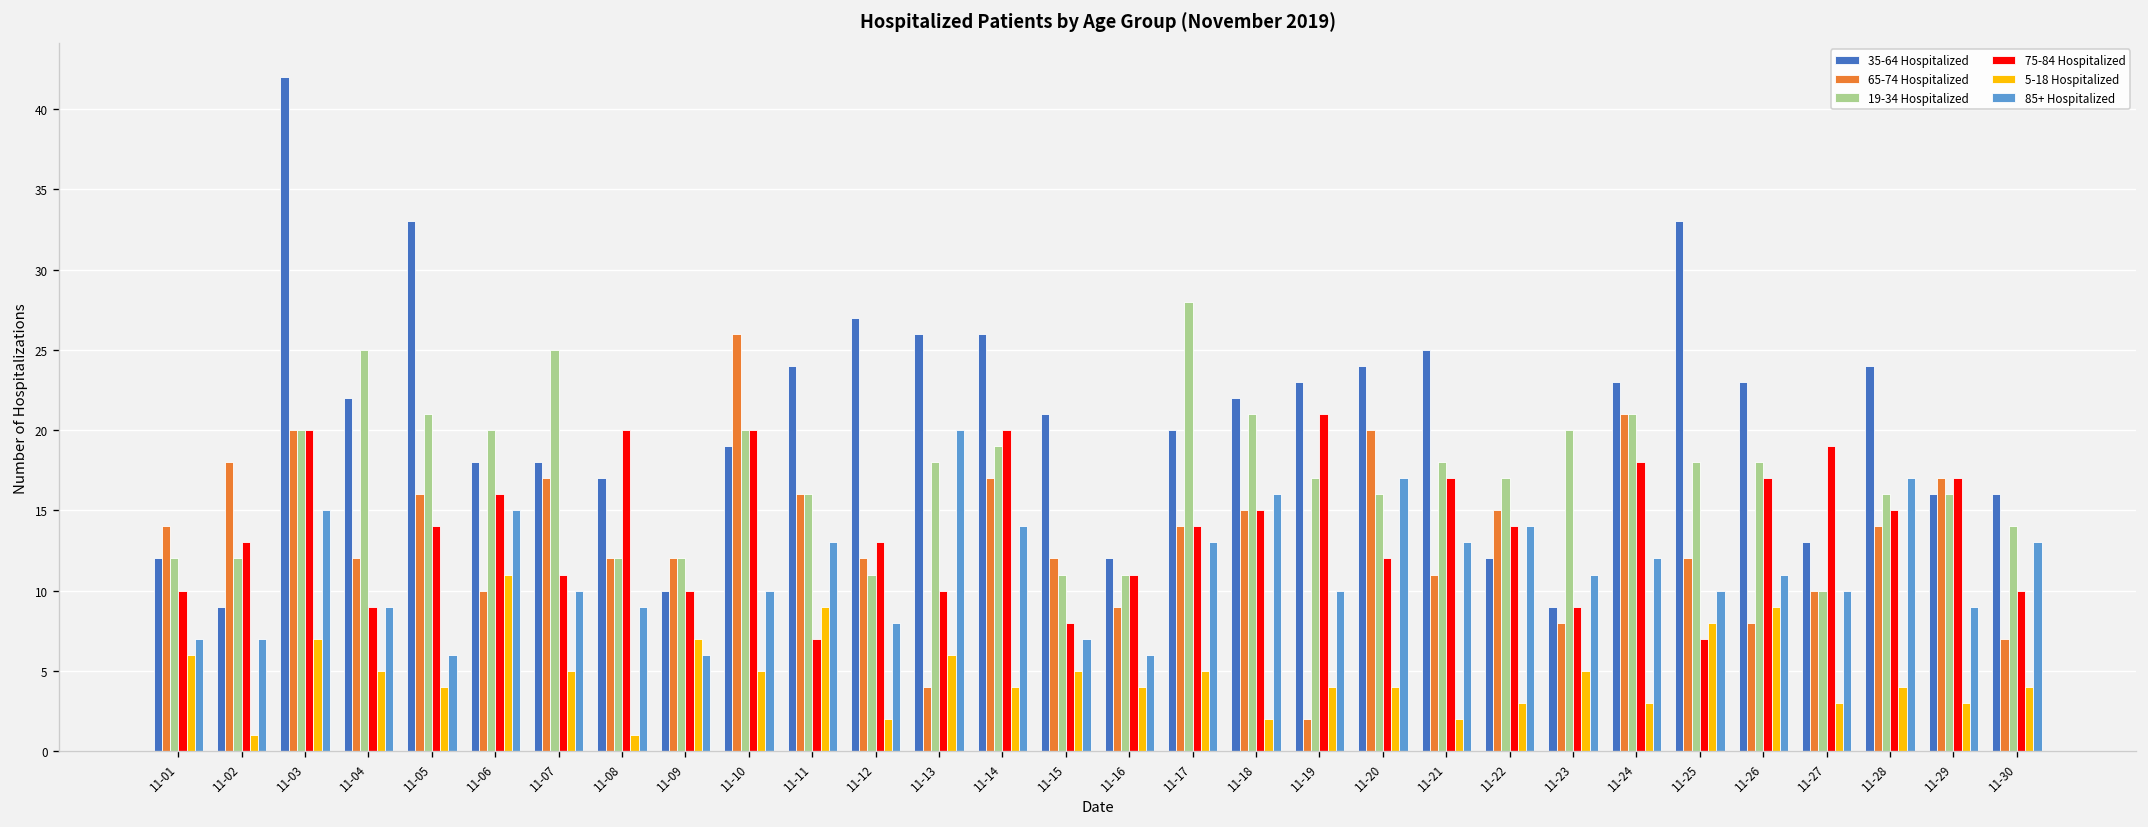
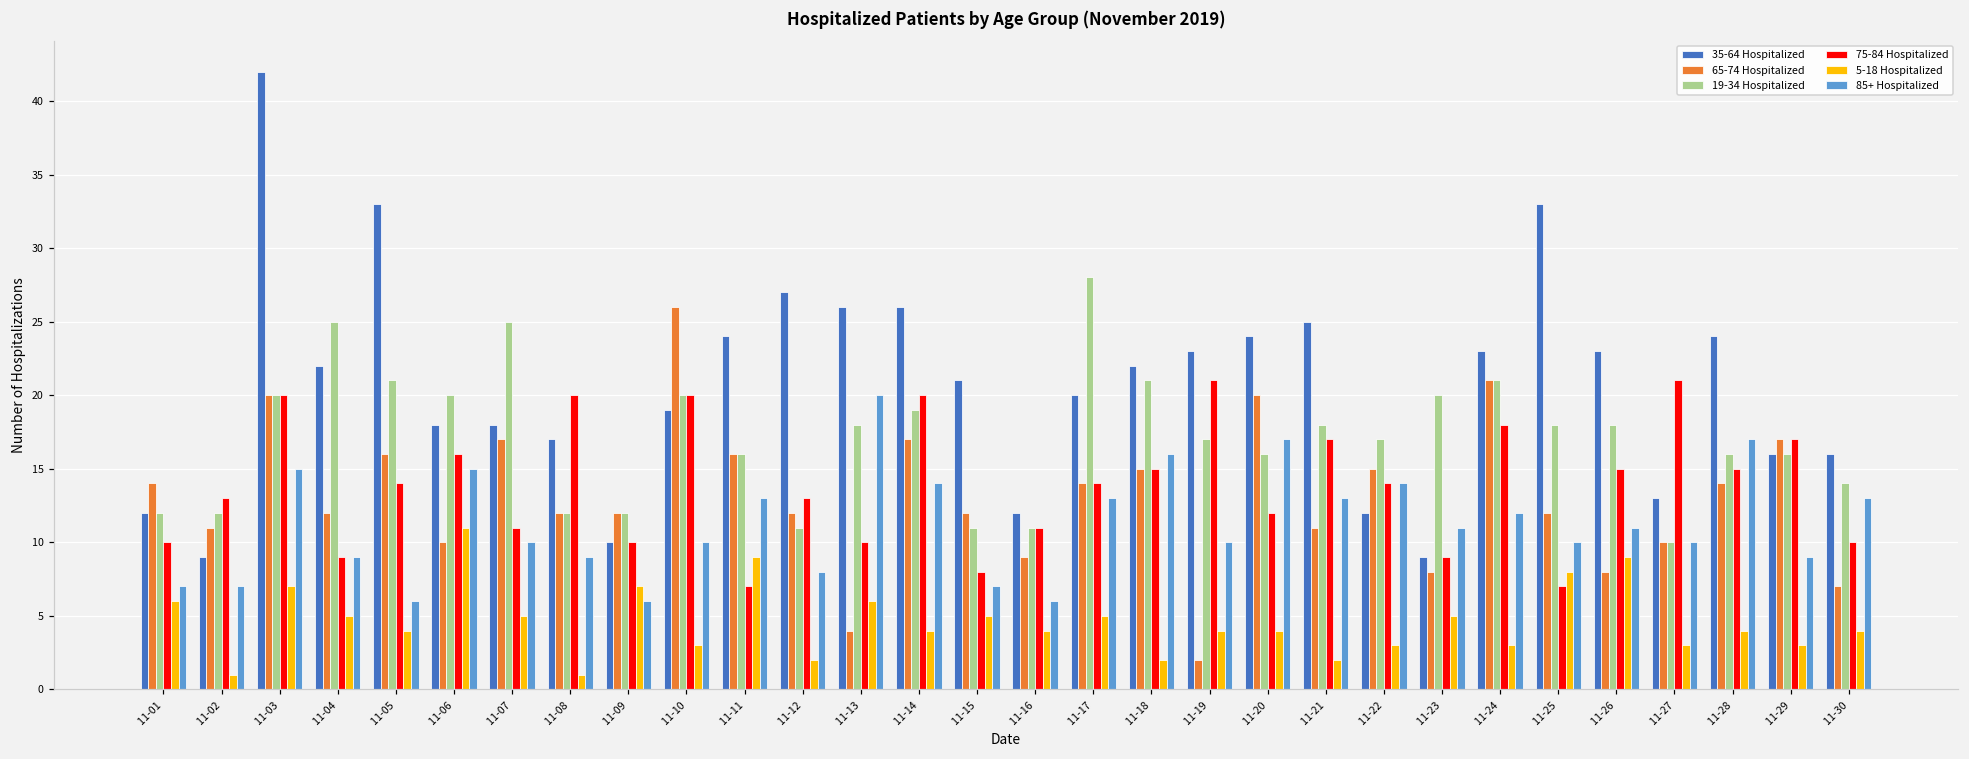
  {
    "65-74 Hospitalized": {
      "11-01": 14,
-     "11-02": 18,
+     "11-02": 11,
      "11-03": 20,
      "11-04": 12,
      "11-05": 16,
      "11-06": 10,
      "11-07": 17,
      "11-08": 12,
      "11-09": 12,
      "11-10": 26,
      "11-11": 16,
      "11-12": 12,
      "11-13": 4,
      "11-14": 17,
      "11-15": 12,
      "11-16": 9,
      "11-17": 14,
      "11-18": 15,
      "11-19": 2,
      "11-20": 20,
      "11-21": 11,
      "11-22": 15,
      "11-23": 8,
      "11-24": 21,
      "11-25": 12,
      "11-26": 8,
      "11-27": 10,
      "11-28": 14,
      "11-29": 17,
      "11-30": 7
    },
    "19-34 Hospitalized": {
      "11-01": 12,
      "11-02": 12,
      "11-03": 20,
      "11-04": 25,
      "11-05": 21,
      "11-06": 20,
      "11-07": 25,
      "11-08": 12,
      "11-09": 12,
      "11-10": 20,
      "11-11": 16,
      "11-12": 11,
      "11-13": 18,
      "11-14": 19,
      "11-15": 11,
      "11-16": 11,
      "11-17": 28,
      "11-18": 21,
      "11-19": 17,
      "11-20": 16,
      "11-21": 18,
      "11-22": 17,
      "11-23": 20,
      "11-24": 21,
      "11-25": 18,
      "11-26": 18,
      "11-27": 10,
      "11-28": 16,
      "11-29": 16,
      "11-30": 14
    },
    "75-84 Hospitalized": {
      "11-01": 10,
      "11-02": 13,
      "11-03": 20,
      "11-04": 9,
      "11-05": 14,
      "11-06": 16,
      "11-07": 11,
      "11-08": 20,
      "11-09": 10,
      "11-10": 20,
      "11-11": 7,
      "11-12": 13,
      "11-13": 10,
      "11-14": 20,
      "11-15": 8,
      "11-16": 11,
      "11-17": 14,
      "11-18": 15,
      "11-19": 21,
      "11-20": 12,
      "11-21": 17,
      "11-22": 14,
      "11-23": 9,
      "11-24": 18,
      "11-25": 7,
-     "11-26": 17,
-     "11-27": 19,
+     "11-26": 15,
+     "11-27": 21,
      "11-28": 15,
      "11-29": 17,
      "11-30": 10
    },
    "5-18 Hospitalized": {
      "11-01": 6,
      "11-02": 1,
      "11-03": 7,
      "11-04": 5,
      "11-05": 4,
      "11-06": 11,
      "11-07": 5,
      "11-08": 1,
      "11-09": 7,
-     "11-10": 5,
+     "11-10": 3,
      "11-11": 9,
      "11-12": 2,
      "11-13": 6,
      "11-14": 4,
      "11-15": 5,
      "11-16": 4,
      "11-17": 5,
      "11-18": 2,
      "11-19": 4,
      "11-20": 4,
      "11-21": 2,
      "11-22": 3,
      "11-23": 5,
      "11-24": 3,
      "11-25": 8,
      "11-26": 9,
      "11-27": 3,
      "11-28": 4,
      "11-29": 3,
      "11-30": 4
    }
  }
